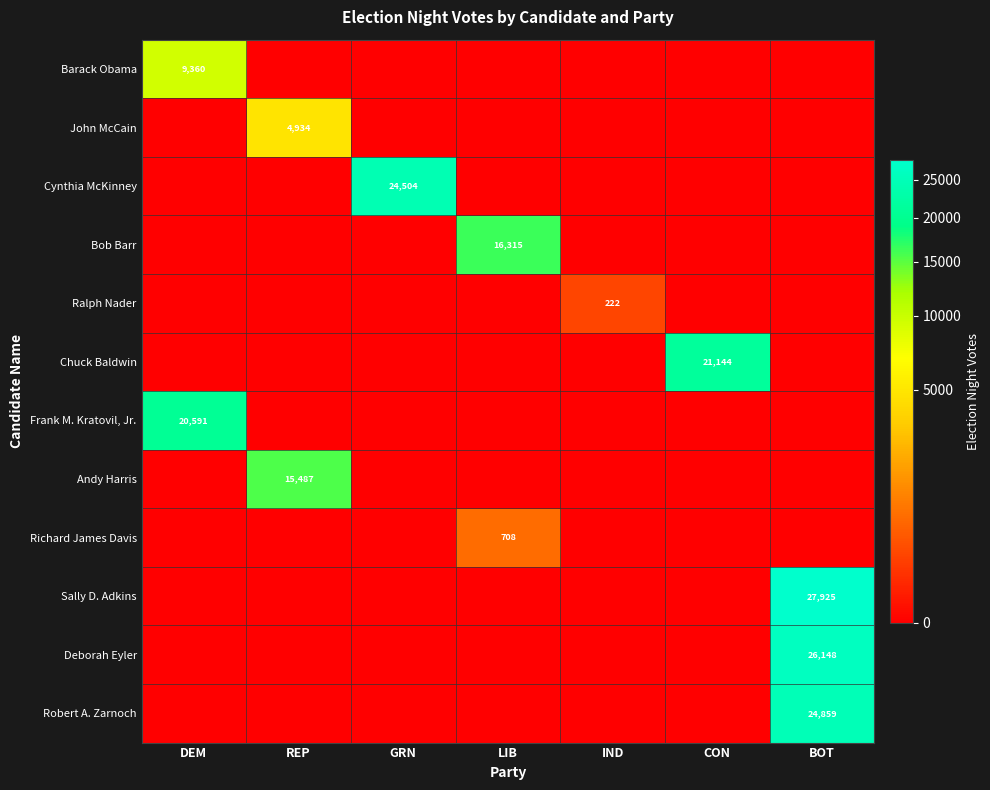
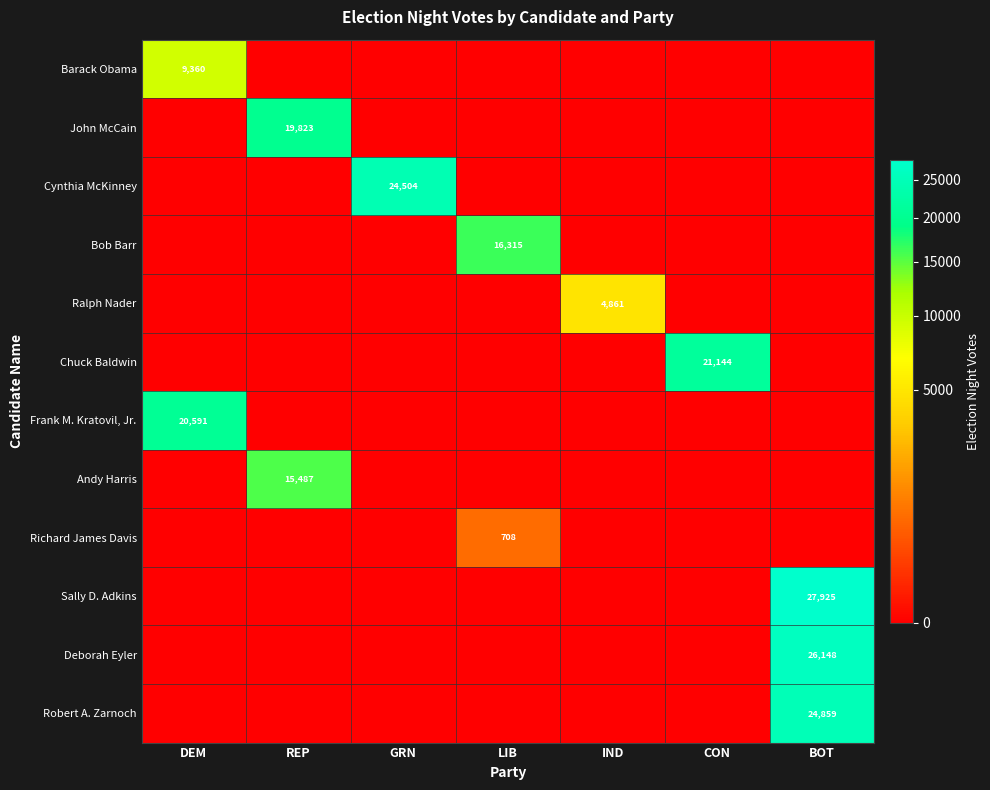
  {
    "Barack Obama": {
      "DEM": "9,360"
    },
    "John McCain": {
-     "REP": "4,934"
+     "REP": "19,823"
    },
    "Cynthia McKinney": {
      "GRN": "24,504"
    },
    "Bob Barr": {
      "LIB": "16,315"
    },
    "Ralph Nader": {
-     "IND": "222"
+     "IND": "4,861"
    },
    "Chuck Baldwin": {
      "CON": "21,144"
    },
    "Frank M. Kratovil, Jr.": {
      "DEM": "20,591"
    },
    "Andy Harris": {
      "REP": "15,487"
    },
    "Richard James Davis": {
      "LIB": "708"
    },
    "Sally D. Adkins": {
      "BOT": "27,925"
    },
    "Deborah Eyler": {
      "BOT": "26,148"
    },
    "Robert A. Zarnoch": {
      "BOT": "24,859"
    }
  }
